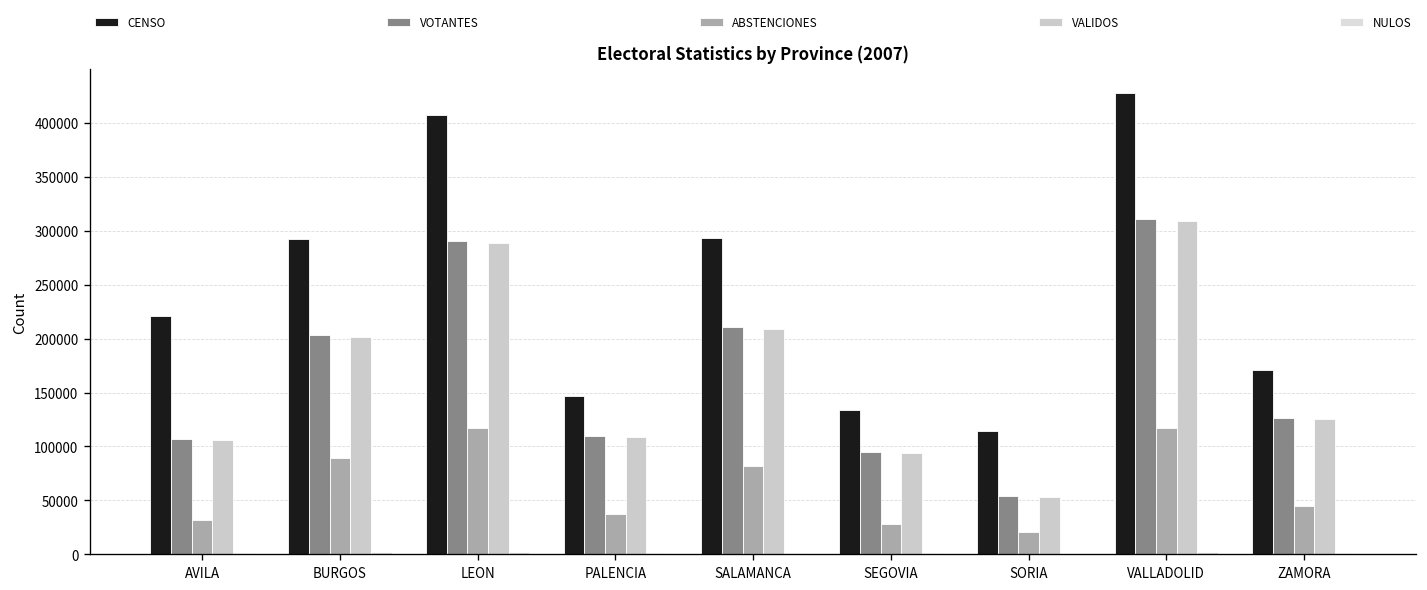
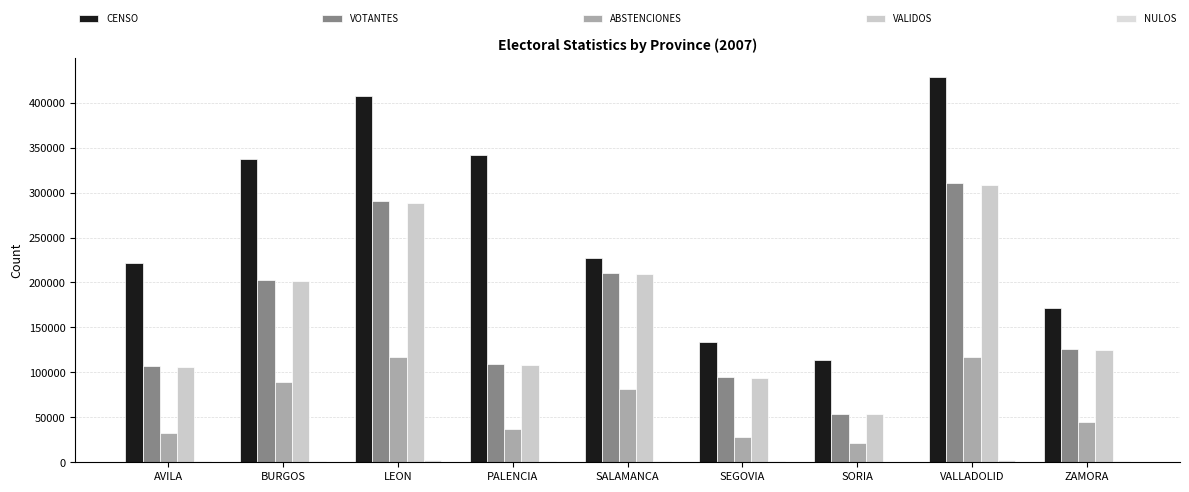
  {
    "CENSO": {
      "AVILA": 220000,
-     "BURGOS": 290000,
+     "BURGOS": 340000,
      "LEON": 410000,
-     "PALENCIA": 150000,
-     "SALAMANCA": 290000,
+     "PALENCIA": 340000,
+     "SALAMANCA": 230000,
      "SEGOVIA": 130000,
      "SORIA": 110000,
      "VALLADOLID": 430000,
      "ZAMORA": 170000
    }
  }
